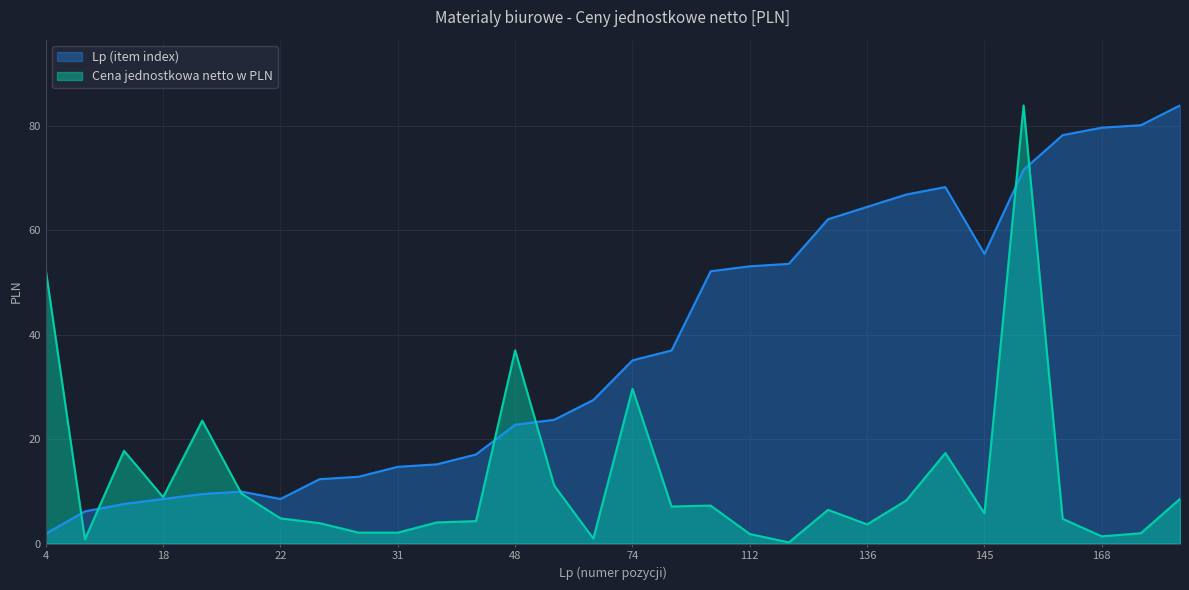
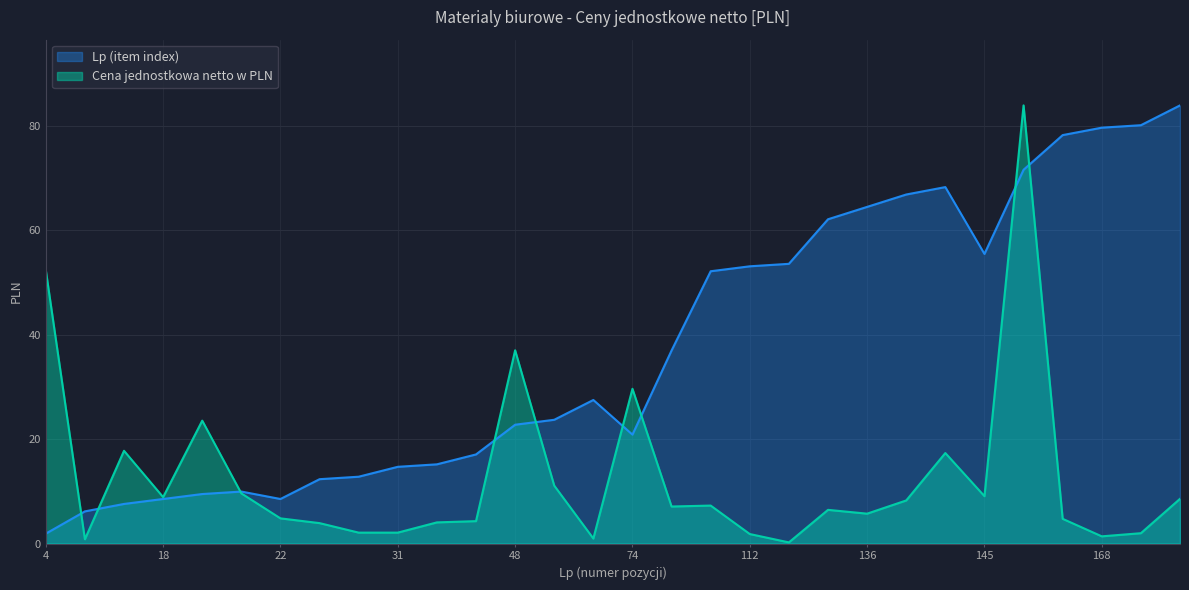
  {
    "Lp (item index)": {
      "4": 2,
      "22": 9,
      "31": 15,
      "48": 23,
-     "74": 35,
+     "74": 21,
      "112": 53,
      "136": 64,
      "145": 55,
      "168": 80
    },
    "Cena jednostkowa netto w PLN": {
      "4": 52,
      "22": 5,
      "31": 2,
      "48": 37,
      "74": 30,
      "112": 2,
-     "136": 4,
-     "145": 6,
+     "136": 6,
+     "145": 9,
      "168": 1
    }
  }
